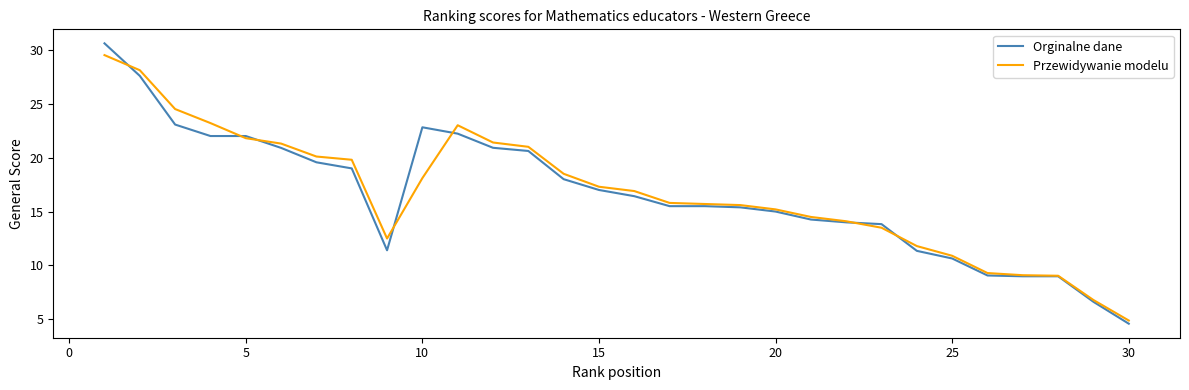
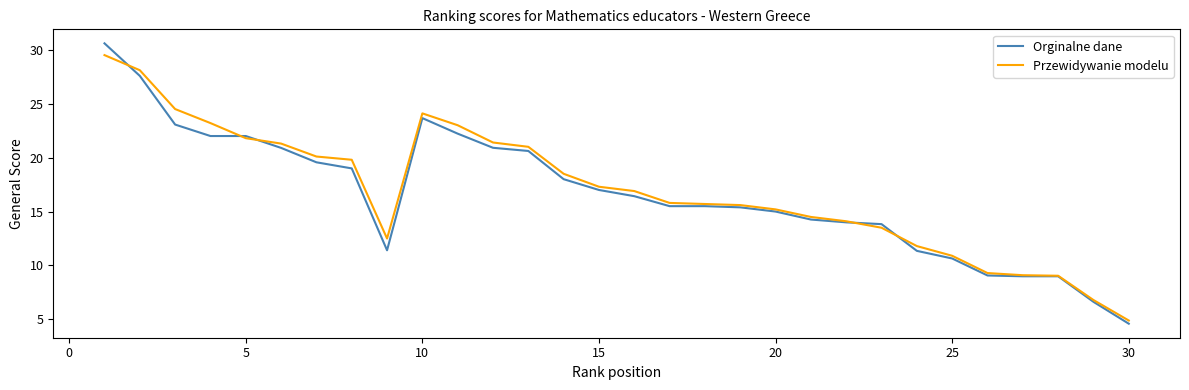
  {
    "Orginalne dane": {
-     "10": 22.8,
+     "10": 23.7,
      "15": 17.0,
      "25": 10.7,
      "30": 4.6
    },
    "Przewidywanie modelu": {
-     "10": 18.1,
+     "10": 24.1,
      "15": 17.3,
      "25": 10.9,
      "30": 4.9
    }
  }
